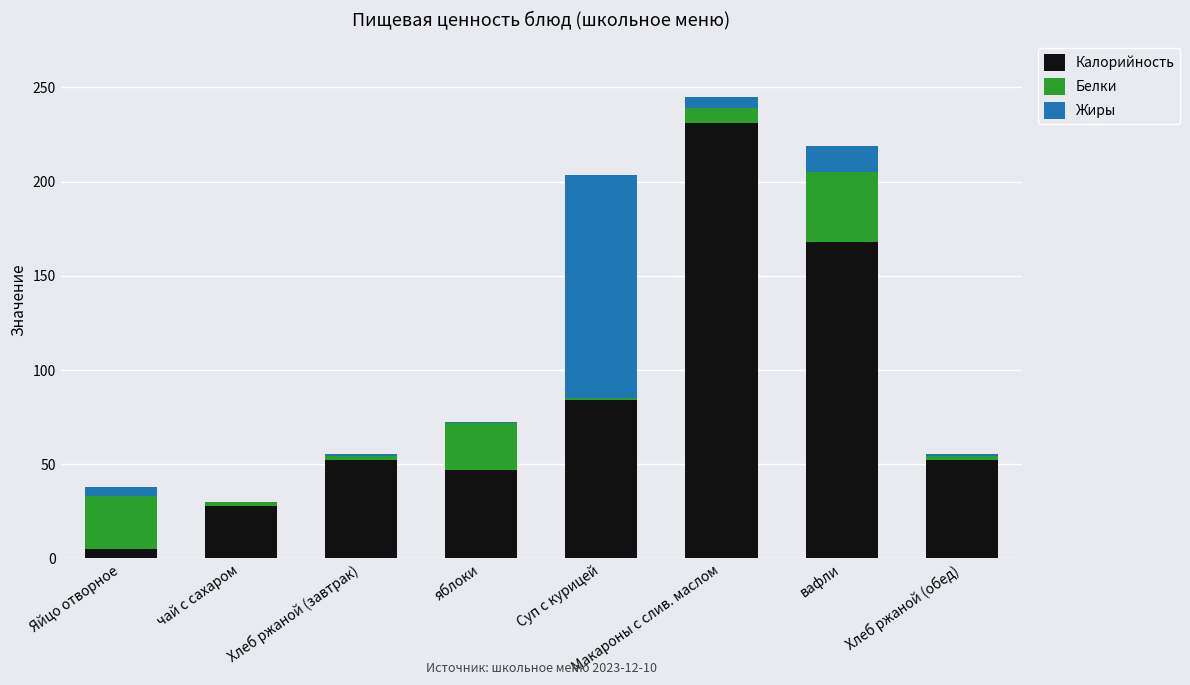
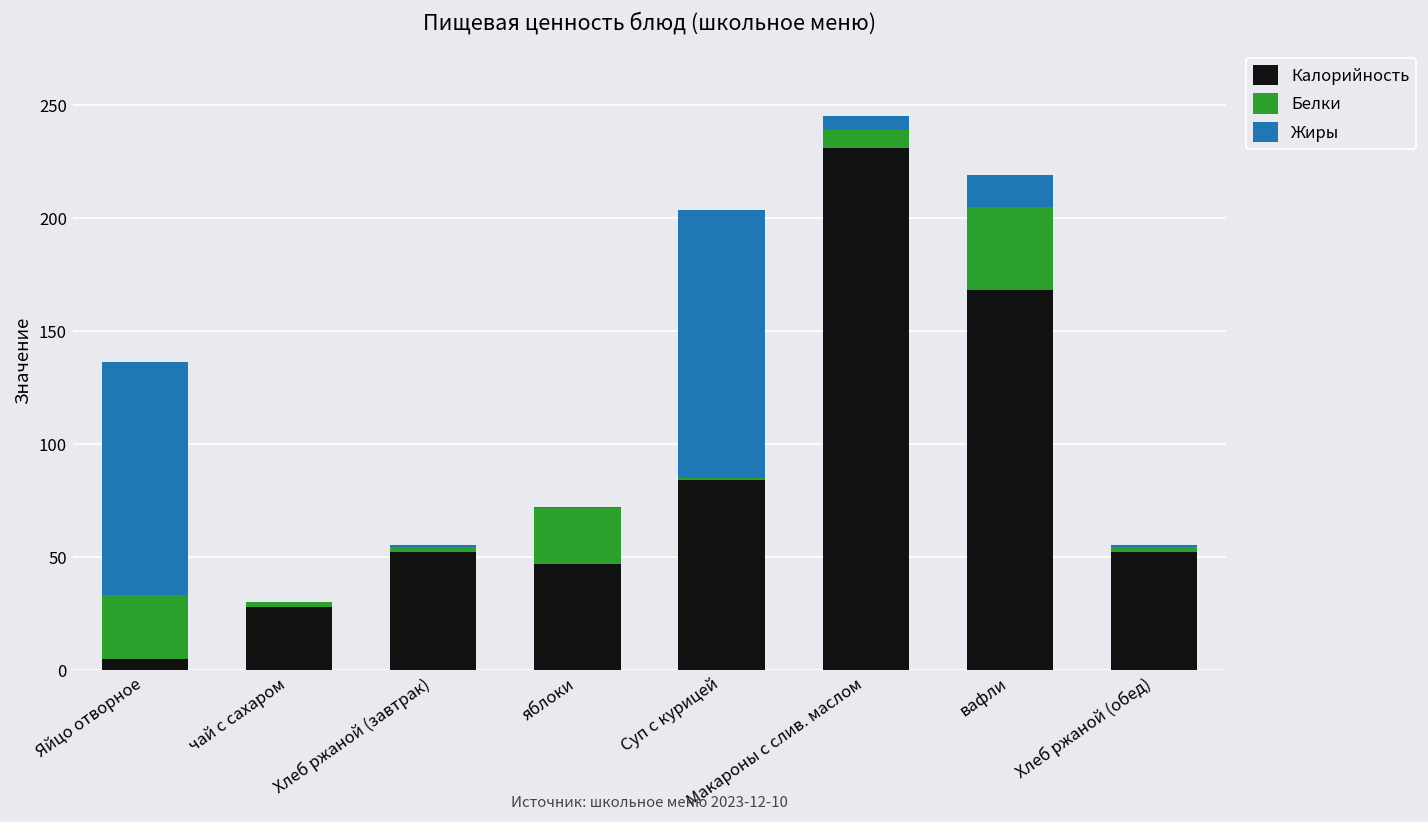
  {
    "Калорийность": {
      "Яйцо отворное": 5,
      "чай с сахаром": 28,
      "Хлеб ржаной (завтрак)": 52,
      "яблоки": 47,
      "Суп с курицей": 84,
      "Макароны с слив. маслом": 231,
      "вафли": 168,
      "Хлеб ржаной (обед)": 52
    },
    "Белки": {
      "Яйцо отворное": 28,
      "чай с сахаром": 2,
      "Хлеб ржаной (завтрак)": 2,
      "яблоки": 25,
      "Макароны с слив. маслом": 8,
      "вафли": 37,
      "Хлеб ржаной (обед)": 2
    },
    "Жиры": {
-     "Яйцо отворное": 5,
+     "Яйцо отворное": 103,
      "чай с сахаром": 0,
      "Суп с курицей": 118,
      "Макароны с слив. маслом": 6,
      "вафли": 14
    }
  }
